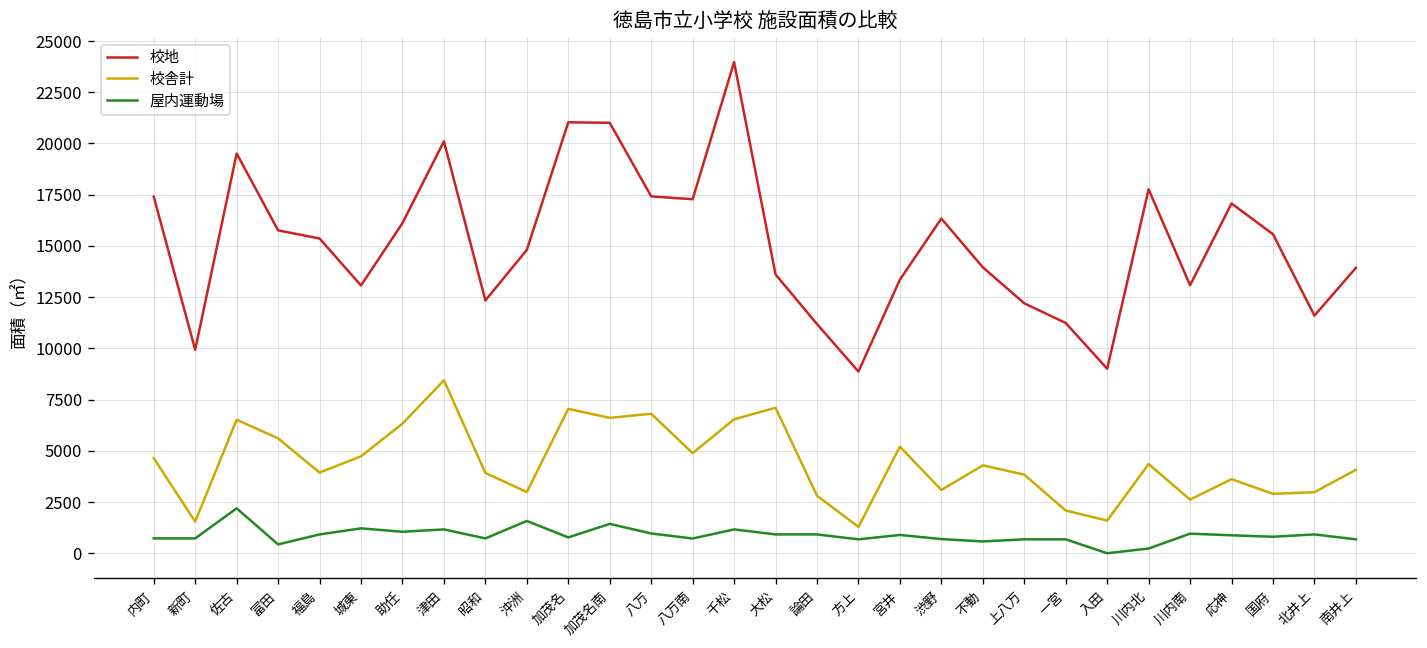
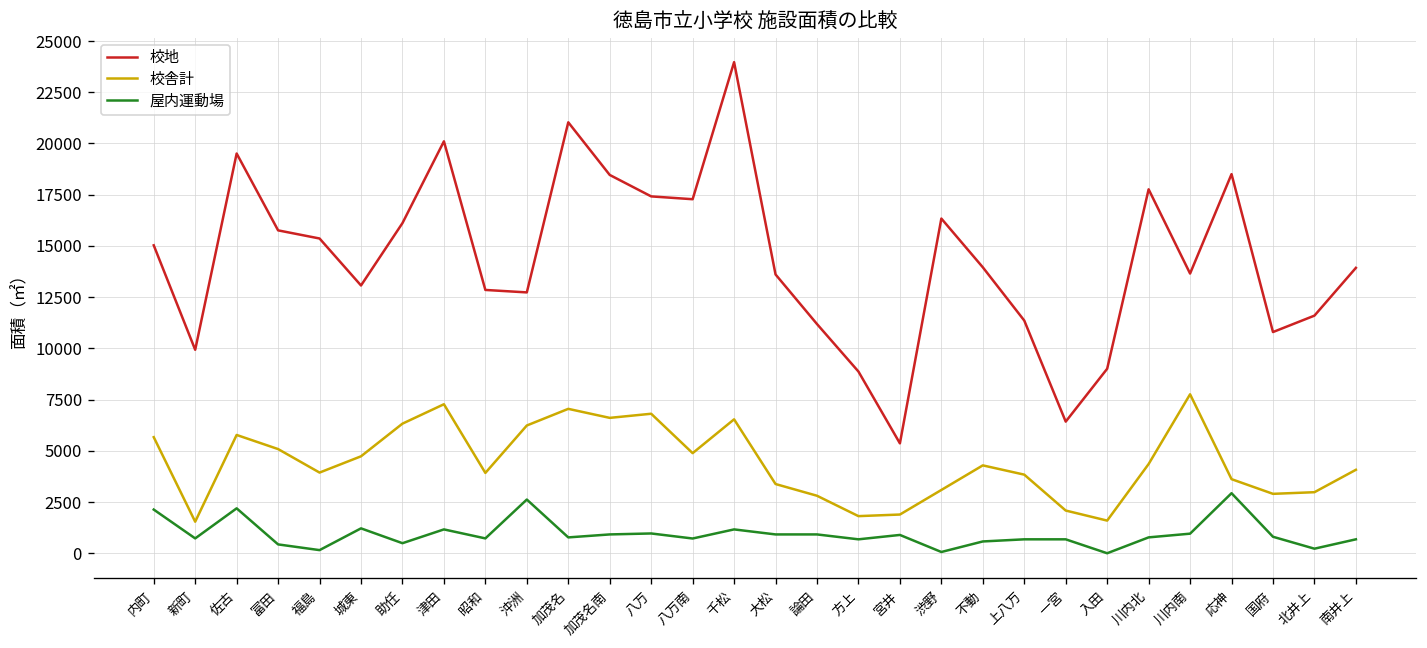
  {
    "校地": {
-     "内町": 17400,
+     "内町": 15000,
      "新町": 9900,
      "佐古": 19500,
      "富田": 15800,
      "福島": 15400,
      "城東": 13100,
      "助任": 16100,
      "津田": 20100,
-     "昭和": 12300,
-     "沖洲": 14800,
+     "昭和": 12900,
+     "沖洲": 12700,
      "加茂名": 21000,
-     "加茂名南": 21000,
+     "加茂名南": 18500,
      "八万": 17400,
      "八万南": 17300,
      "千松": 24000,
      "大松": 13600,
      "論田": 11200,
      "方上": 8900,
-     "宮井": 13400,
+     "宮井": 5400,
      "渋野": 16300,
      "不動": 14000,
-     "上八万": 12200,
-     "一宮": 11200,
+     "上八万": 11400,
+     "一宮": 6400,
      "入田": 9000,
      "川内北": 17800,
-     "川内南": 13100,
-     "応神": 17100,
-     "国府": 15600,
+     "川内南": 13700,
+     "応神": 18500,
+     "国府": 10800,
      "北井上": 11600,
      "南井上": 13900
    },
    "校舎計": {
-     "内町": 4600,
+     "内町": 5700,
      "新町": 1500,
-     "佐古": 6500,
-     "富田": 5600,
+     "佐古": 5800,
+     "富田": 5100,
      "福島": 3900,
      "城東": 4700,
      "助任": 6300,
-     "津田": 8400,
+     "津田": 7300,
      "昭和": 3900,
-     "沖洲": 3000,
+     "沖洲": 6200,
      "加茂名": 7000,
      "加茂名南": 6600,
      "八万": 6800,
      "八万南": 4900,
      "千松": 6500,
-     "大松": 7100,
+     "大松": 3400,
      "論田": 2800,
-     "方上": 1300,
-     "宮井": 5200,
+     "方上": 1800,
+     "宮井": 1900,
      "渋野": 3100,
      "不動": 4300,
      "上八万": 3800,
      "一宮": 2100,
      "入田": 1600,
      "川内北": 4400,
-     "川内南": 2600,
+     "川内南": 7800,
      "応神": 3600,
      "国府": 2900,
      "北井上": 3000,
      "南井上": 4100
    },
    "屋内運動場": {
-     "内町": 700,
+     "内町": 2100,
      "新町": 700,
      "佐古": 2200,
      "富田": 400,
-     "福島": 900,
+     "福島": 200,
      "城東": 1200,
-     "助任": 1000,
+     "助任": 500,
      "津田": 1200,
      "昭和": 700,
-     "沖洲": 1600,
+     "沖洲": 2600,
      "加茂名": 800,
-     "加茂名南": 1400,
+     "加茂名南": 900,
      "八万": 1000,
      "八万南": 700,
      "千松": 1200,
      "大松": 900,
      "論田": 900,
      "方上": 700,
      "宮井": 900,
-     "渋野": 700,
+     "渋野": 100,
      "不動": 600,
      "上八万": 700,
      "一宮": 700,
      "入田": 0,
-     "川内北": 200,
+     "川内北": 800,
      "川内南": 1000,
-     "応神": 900,
+     "応神": 2900,
      "国府": 800,
-     "北井上": 900,
+     "北井上": 200,
      "南井上": 700
    }
  }
